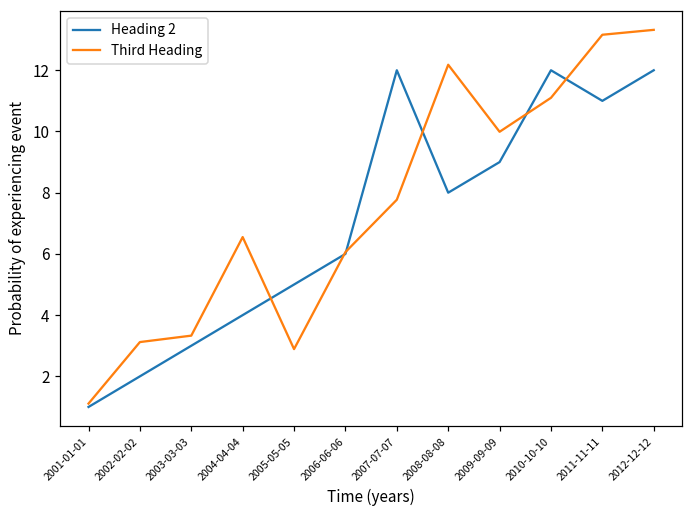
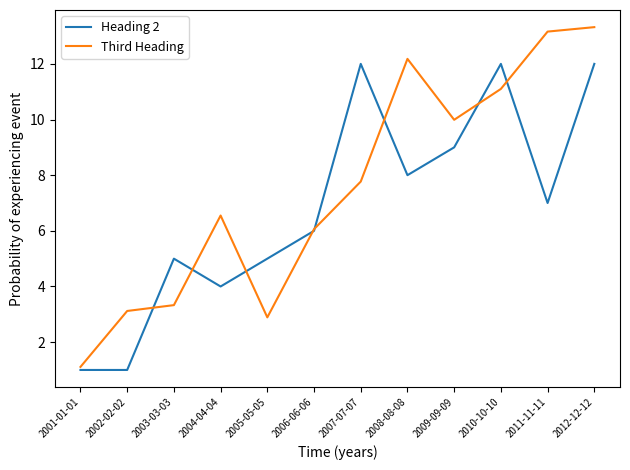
  {
    "Heading 2": {
      "2001-01-01": 1,
-     "2002-02-02": 2,
-     "2003-03-03": 3,
+     "2002-02-02": 1,
+     "2003-03-03": 5,
      "2004-04-04": 4,
      "2005-05-05": 5,
      "2007-07-07": 12,
      "2008-08-08": 8,
      "2009-09-09": 9,
      "2010-10-10": 12,
-     "2011-11-11": 11,
+     "2011-11-11": 7,
      "2012-12-12": 12
    },
    "Third Heading": {
      "2001-01-01": 1.1,
      "2002-02-02": 3.1,
      "2003-03-03": 3.3,
      "2004-04-04": 6.6,
      "2005-05-05": 2.9,
      "2007-07-07": 7.8,
      "2008-08-08": 12.2,
      "2009-09-09": 10,
      "2010-10-10": 11.1,
      "2011-11-11": 13.2,
      "2012-12-12": 13.3
    }
  }
